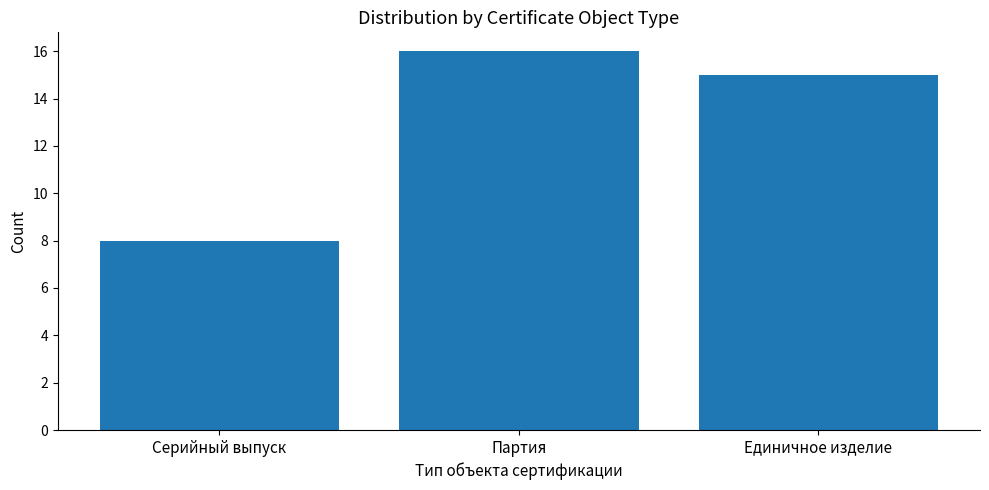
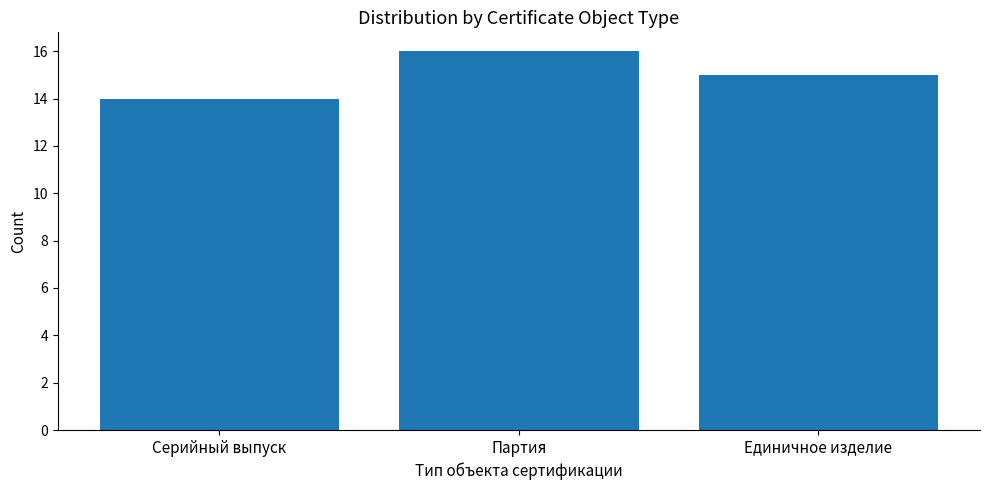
  {
-   "Серийный выпуск": 8,
+   "Серийный выпуск": 14,
    "Партия": 16,
    "Единичное изделие": 15
  }
